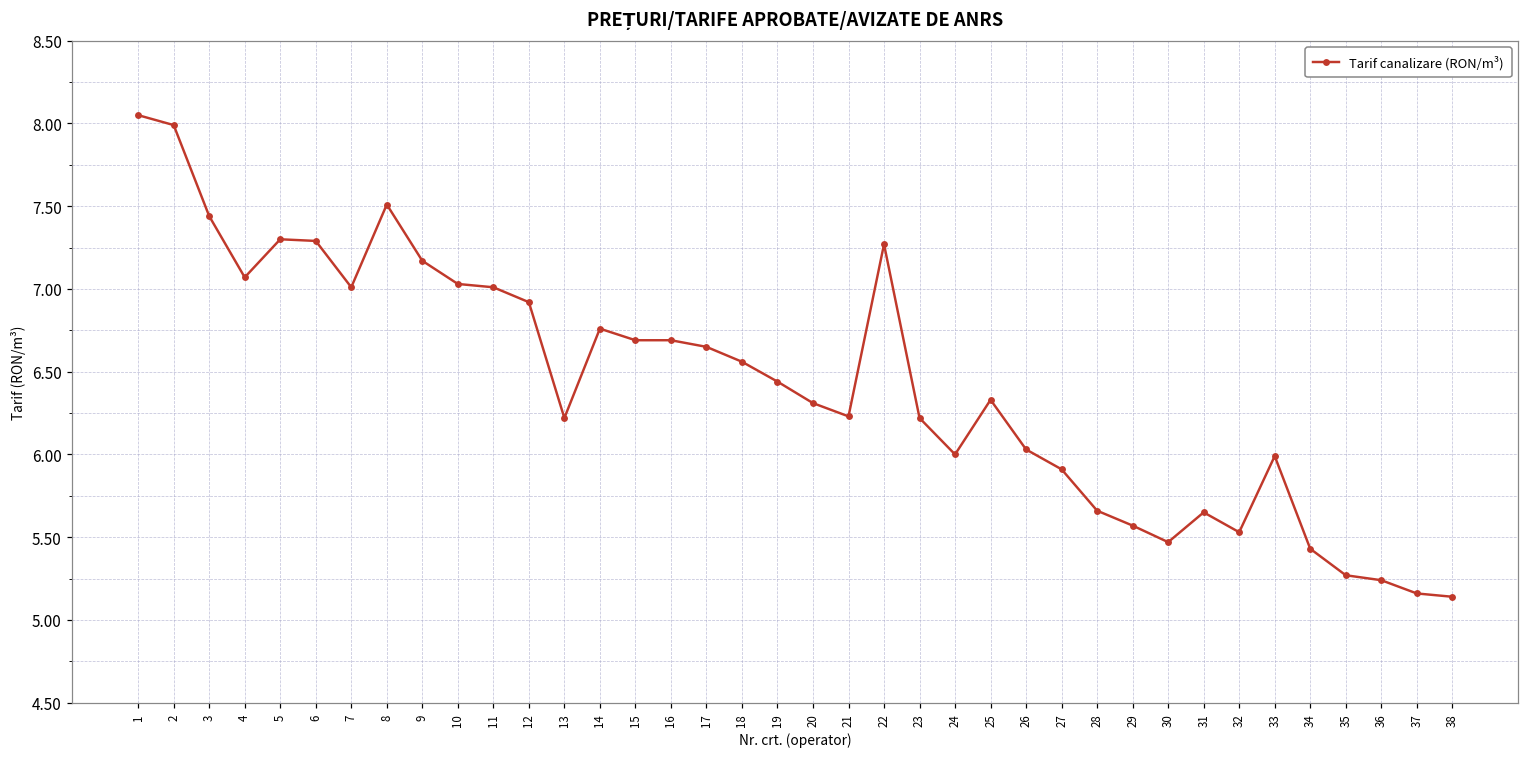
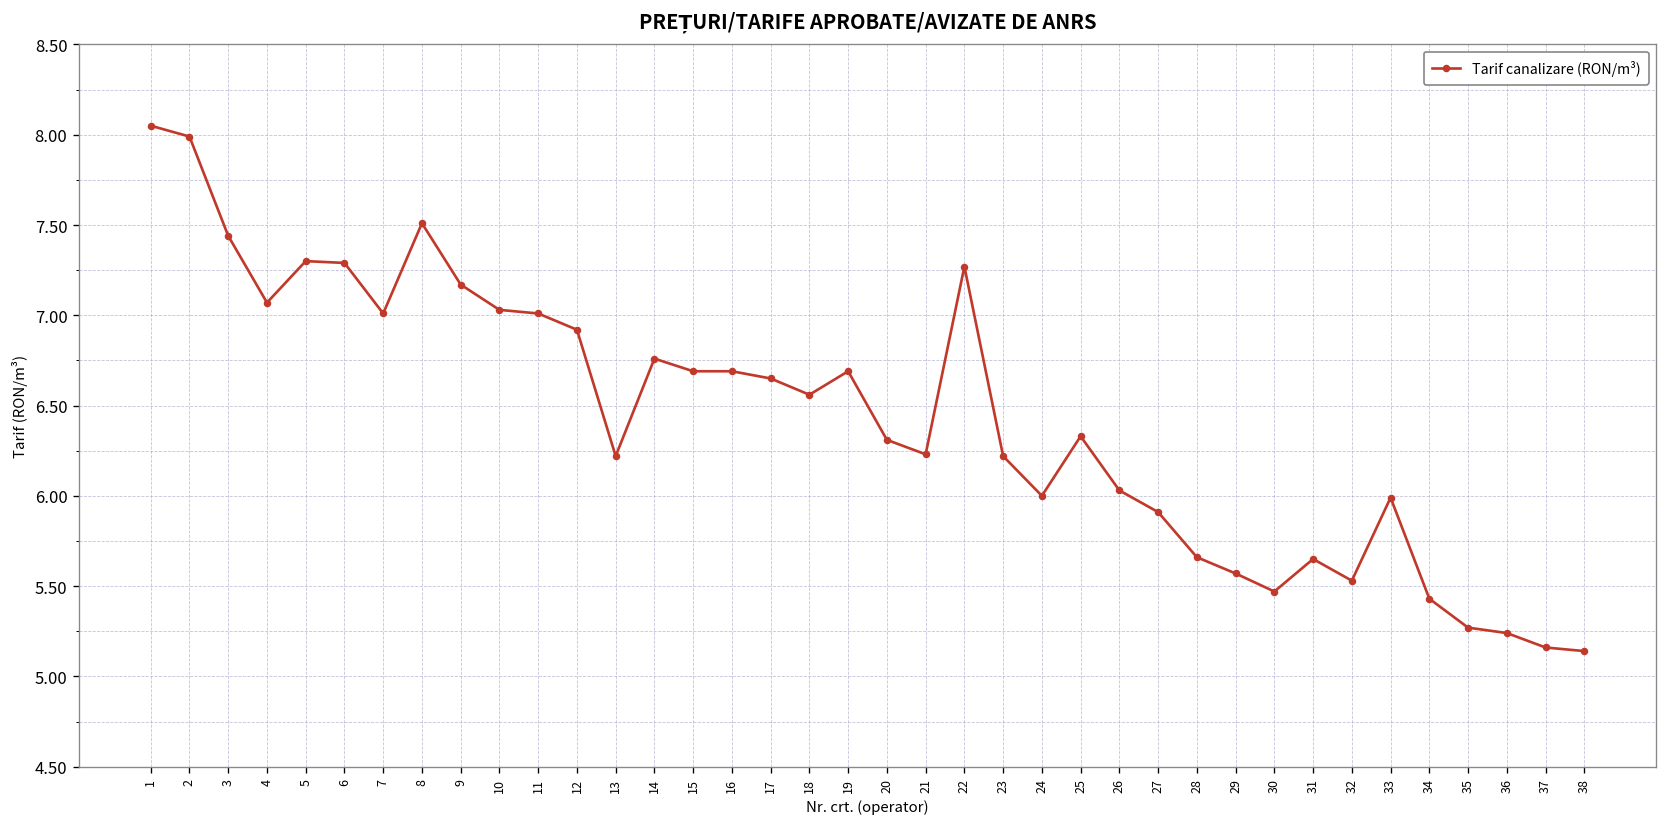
  {
    "1": 8.05,
    "2": 7.99,
    "3": 7.44,
    "4": 7.07,
    "5": 7.30,
    "6": 7.29,
    "7": 7.01,
    "8": 7.51,
    "9": 7.17,
    "10": 7.03,
    "11": 7.01,
    "12": 6.92,
    "13": 6.22,
    "14": 6.76,
    "15": 6.69,
    "16": 6.69,
    "17": 6.65,
    "18": 6.56,
-   "19": 6.44,
+   "19": 6.69,
    "20": 6.31,
    "21": 6.23,
    "22": 7.27,
    "23": 6.22,
    "24": 6.00,
    "25": 6.33,
    "26": 6.03,
    "27": 5.91,
    "28": 5.66,
    "29": 5.57,
    "30": 5.47,
    "31": 5.65,
    "32": 5.53,
    "33": 5.99,
    "34": 5.43,
    "35": 5.27,
    "36": 5.24,
    "37": 5.16,
    "38": 5.14
  }
